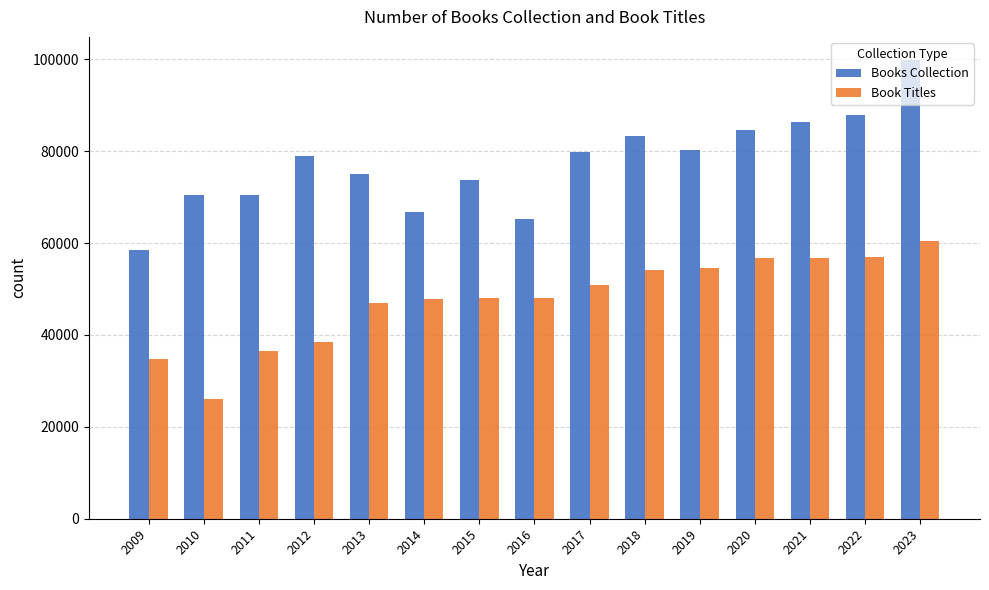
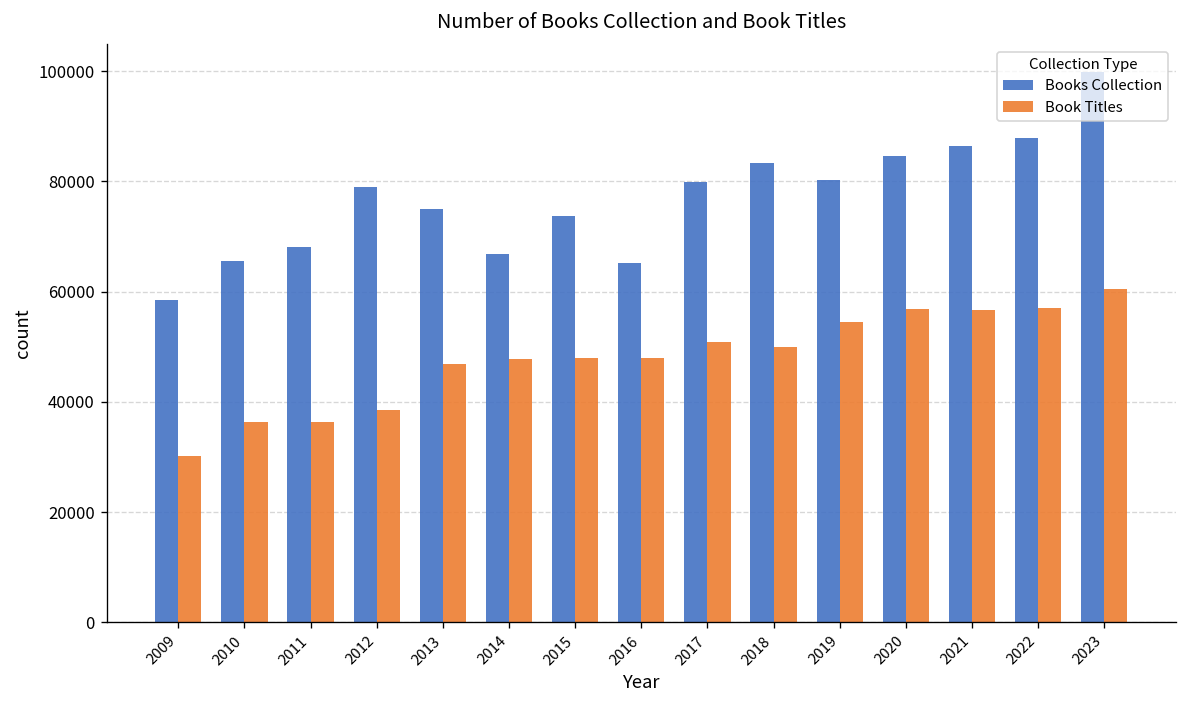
  {
    "Books Collection": {
      "2009": 59000,
-     "2010": 70000,
-     "2011": 70000,
+     "2010": 66000,
+     "2011": 68000,
      "2012": 79000,
      "2013": 75000,
      "2014": 67000,
      "2015": 74000,
      "2016": 65000,
      "2017": 80000,
      "2018": 83000,
      "2019": 80000,
      "2020": 85000,
      "2021": 86000,
      "2022": 88000
    },
    "Book Titles": {
-     "2009": 35000,
-     "2010": 26000,
+     "2009": 30000,
+     "2010": 36000,
      "2011": 36000,
      "2012": 39000,
      "2013": 47000,
      "2014": 48000,
      "2015": 48000,
      "2016": 48000,
      "2017": 51000,
-     "2018": 54000,
+     "2018": 50000,
      "2019": 55000,
      "2020": 57000,
      "2021": 57000,
      "2022": 57000,
      "2023": 60000
    }
  }
